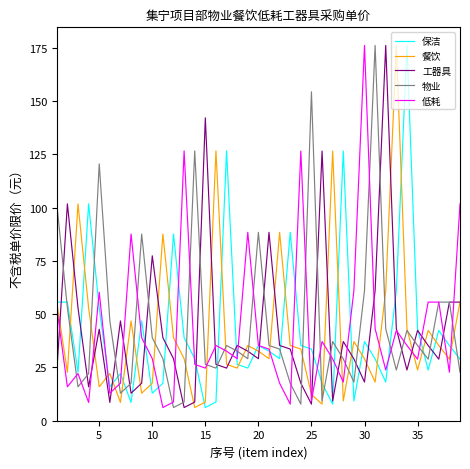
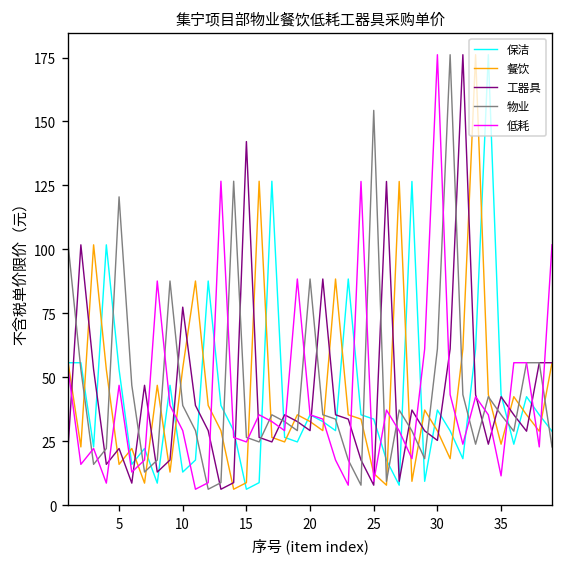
  {
    "保洁": {
      "5": 53,
      "10": 13,
      "15": 6,
      "25": 34,
      "30": 37
    },
    "餐饮": {
      "5": 16,
-     "10": 18,
+     "10": 54,
      "15": 9,
      "20": 33,
      "25": 12,
      "30": 29,
      "35": 24
    },
    "工器具": {
-     "5": 43,
+     "5": 22,
      "10": 77,
      "15": 142,
      "20": 29,
      "25": 8,
-     "30": 18
+     "30": 25
    },
    "物业": {
      "5": 121,
      "10": 39,
      "15": 26,
      "20": 88,
      "25": 154,
      "30": 61,
      "35": 35
    },
    "低耗": {
-     "5": 60,
+     "5": 47,
      "10": 29,
      "15": 25,
      "25": 9,
      "30": 176,
-     "35": 29
+     "35": 11
    }
  }
